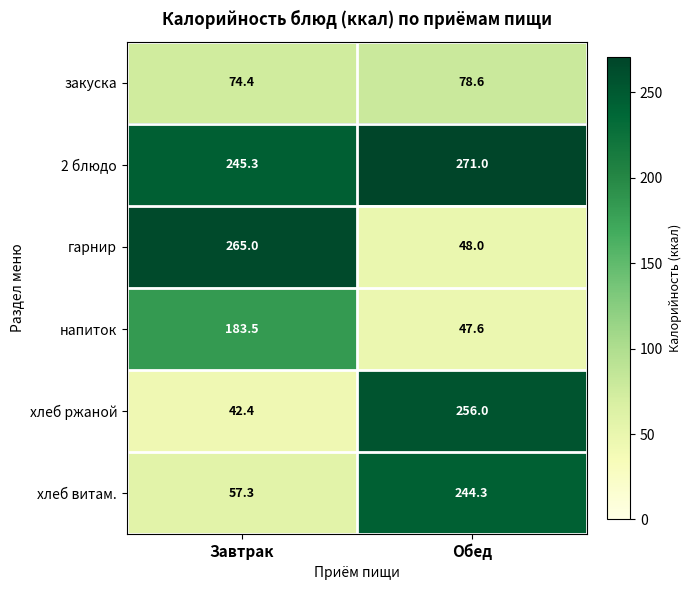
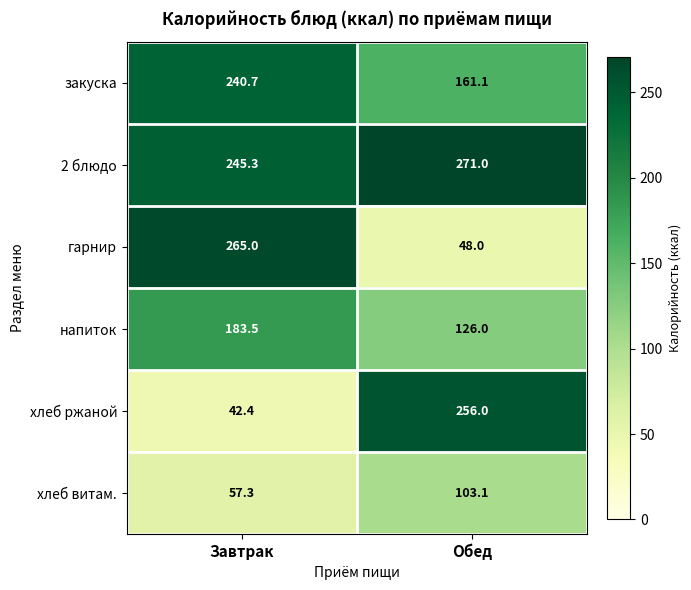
  {
    "закуска": {
-     "Завтрак": 74.4,
-     "Обед": 78.6
+     "Завтрак": 240.7,
+     "Обед": 161.1
    },
    "2 блюдо": {
      "Завтрак": 245.3,
      "Обед": 271.0
    },
    "гарнир": {
      "Завтрак": 265.0,
      "Обед": 48.0
    },
    "напиток": {
      "Завтрак": 183.5,
-     "Обед": 47.6
+     "Обед": 126.0
    },
    "хлеб ржаной": {
      "Завтрак": 42.4,
      "Обед": 256.0
    },
    "хлеб витам.": {
      "Завтрак": 57.3,
-     "Обед": 244.3
+     "Обед": 103.1
    }
  }
